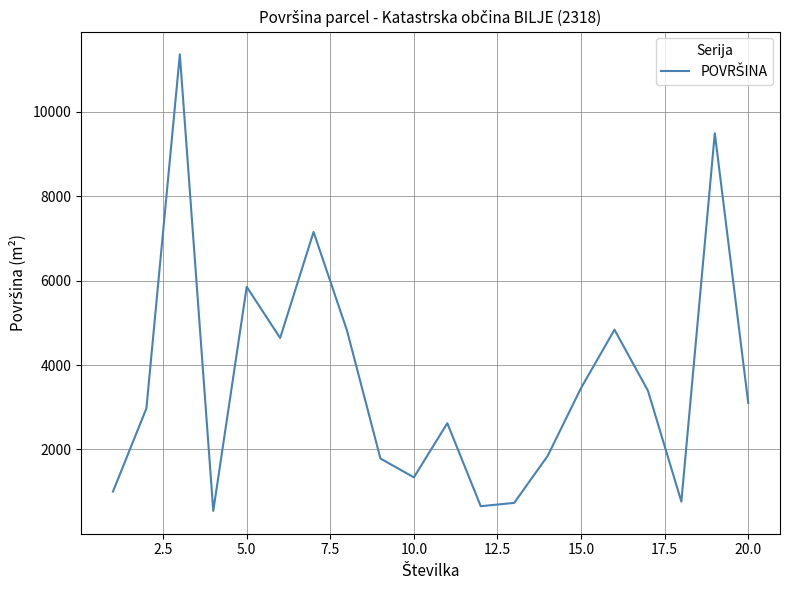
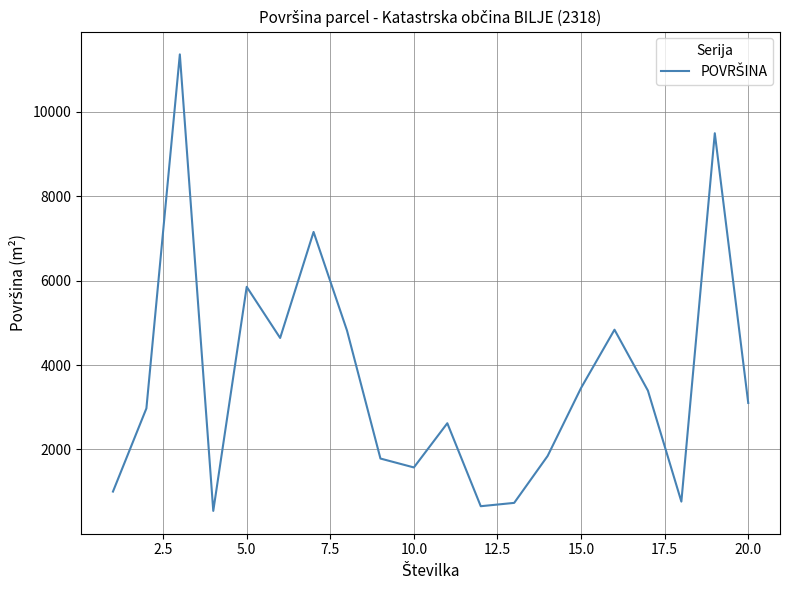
  {
    "5.0": 5900,
-   "10.0": 1300,
+   "10.0": 1600,
    "15.0": 3500,
    "20.0": 3100
  }
